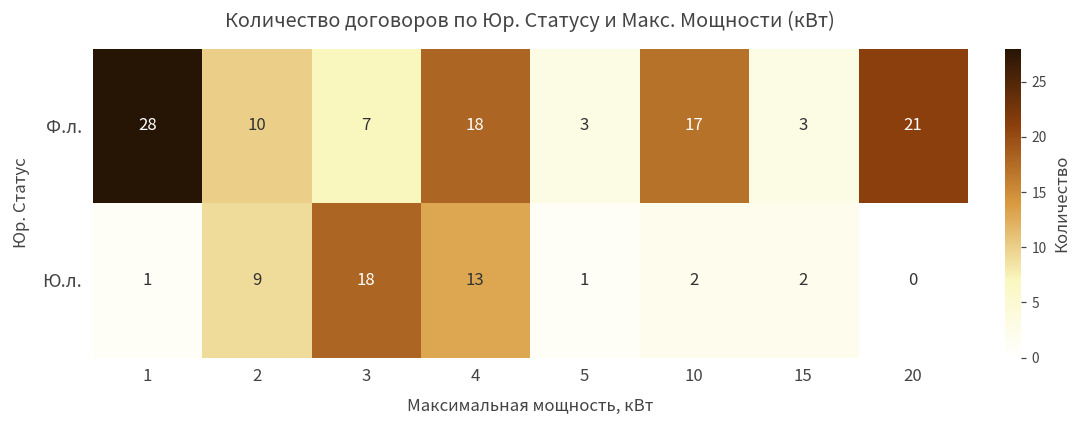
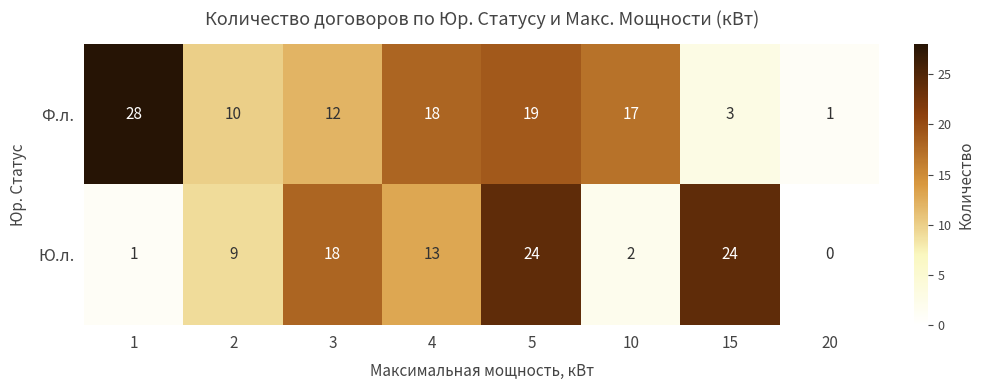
  {
    "Ф.л.": {
      "1": 28,
      "2": 10,
-     "3": 7,
+     "3": 12,
      "4": 18,
-     "5": 3,
+     "5": 19,
      "10": 17,
      "15": 3,
-     "20": 21
+     "20": 1
    },
    "Ю.л.": {
      "1": 1,
      "2": 9,
      "3": 18,
      "4": 13,
-     "5": 1,
+     "5": 24,
      "10": 2,
-     "15": 2,
+     "15": 24,
      "20": 0
    }
  }
